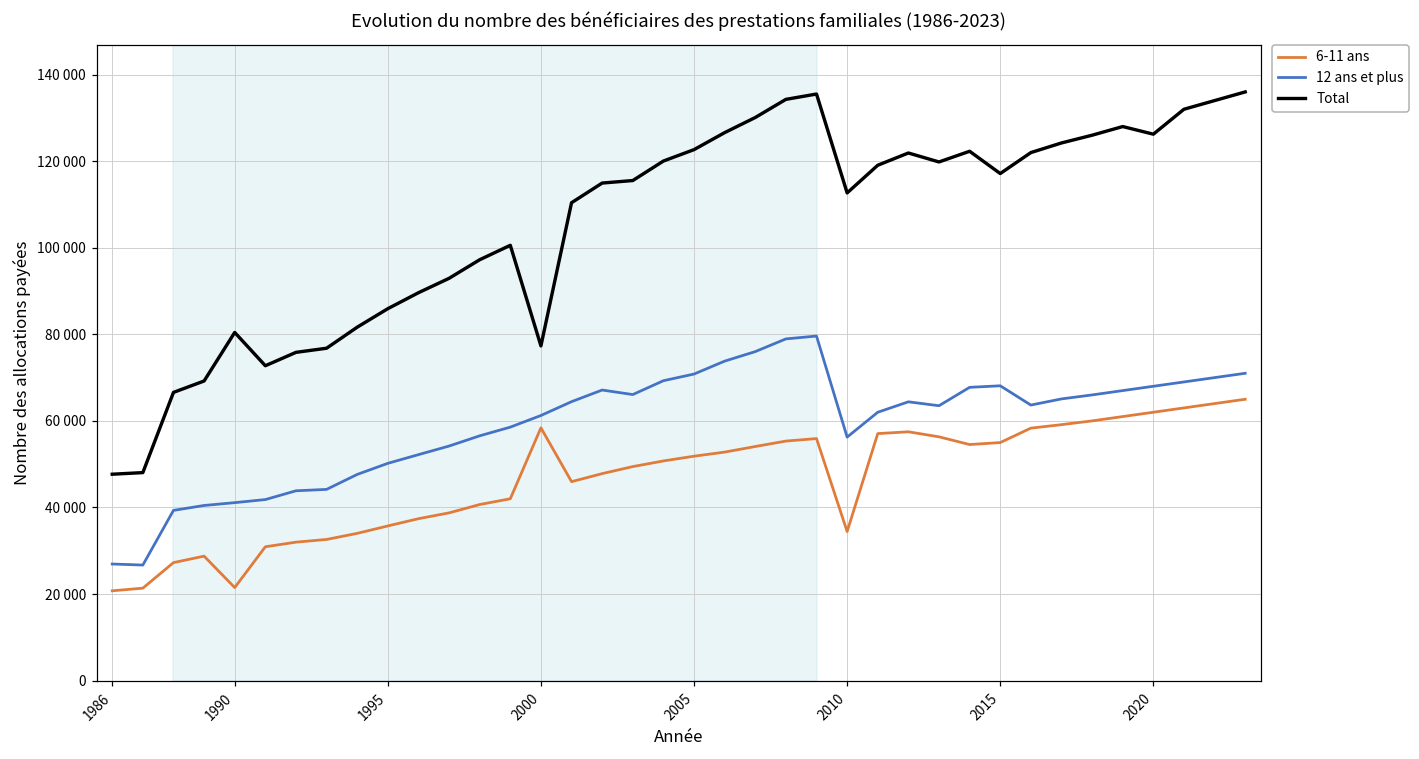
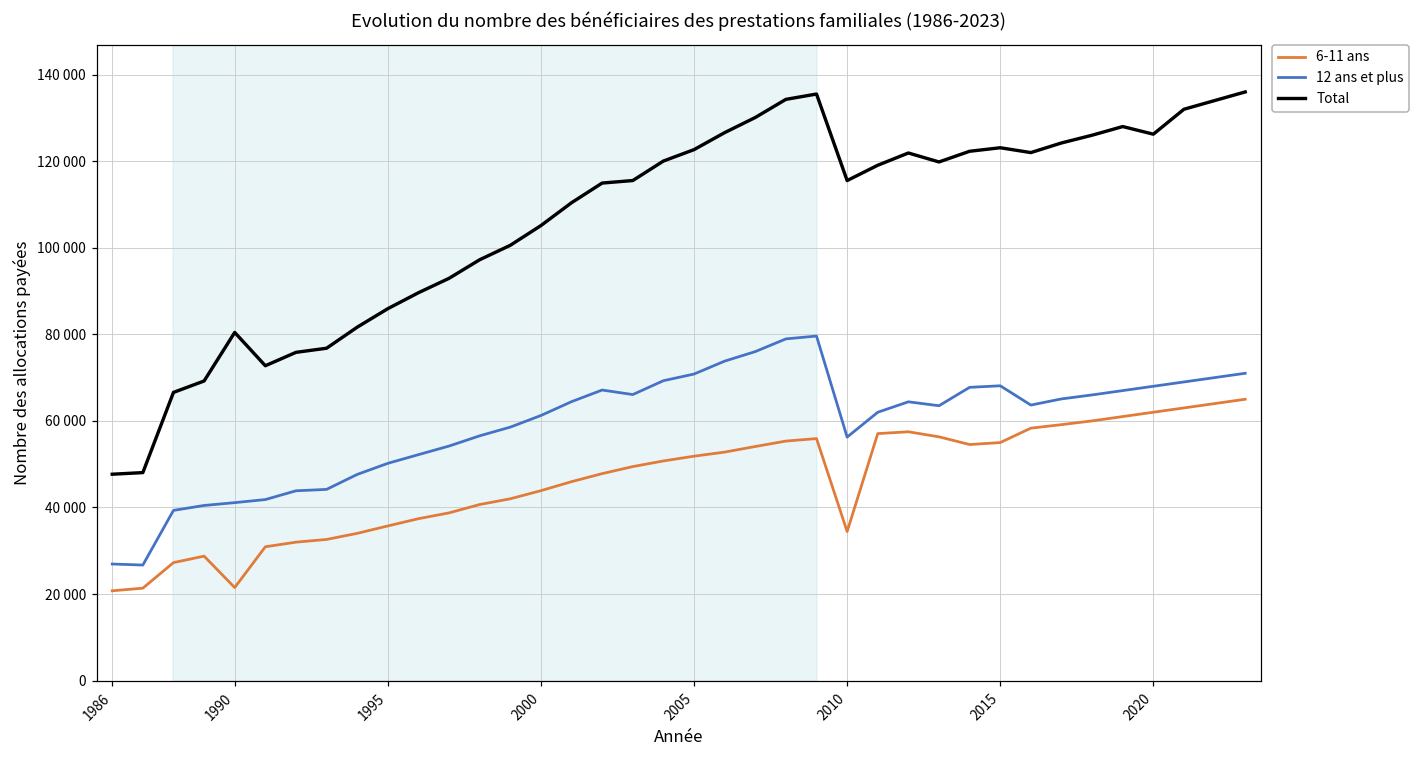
  {
    "6-11 ans": {
      "1986": 21000,
      "1990": 21000,
      "1995": 36000,
-     "2000": 58000,
+     "2000": 44000,
      "2005": 52000,
      "2010": 34000,
      "2015": 55000,
      "2020": 62000
    },
    "12 ans et plus": {
      "1986": 27000,
      "1990": 41000,
      "1995": 50000,
      "2000": 61000,
      "2005": 71000,
      "2010": 56000,
      "2015": 68000,
      "2020": 68000
    },
    "Total": {
      "1986": 48000,
      "1990": 80000,
      "1995": 86000,
-     "2000": 77000,
+     "2000": 105000,
      "2005": 123000,
-     "2010": 113000,
-     "2015": 117000,
+     "2010": 116000,
+     "2015": 123000,
      "2020": 126000
    }
  }
